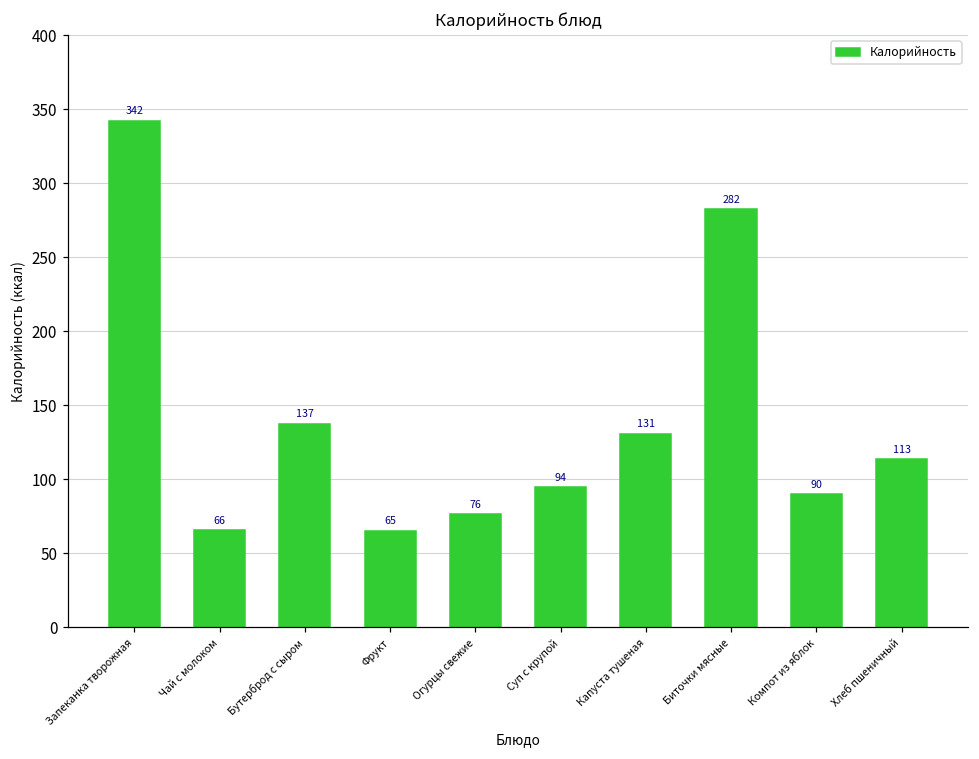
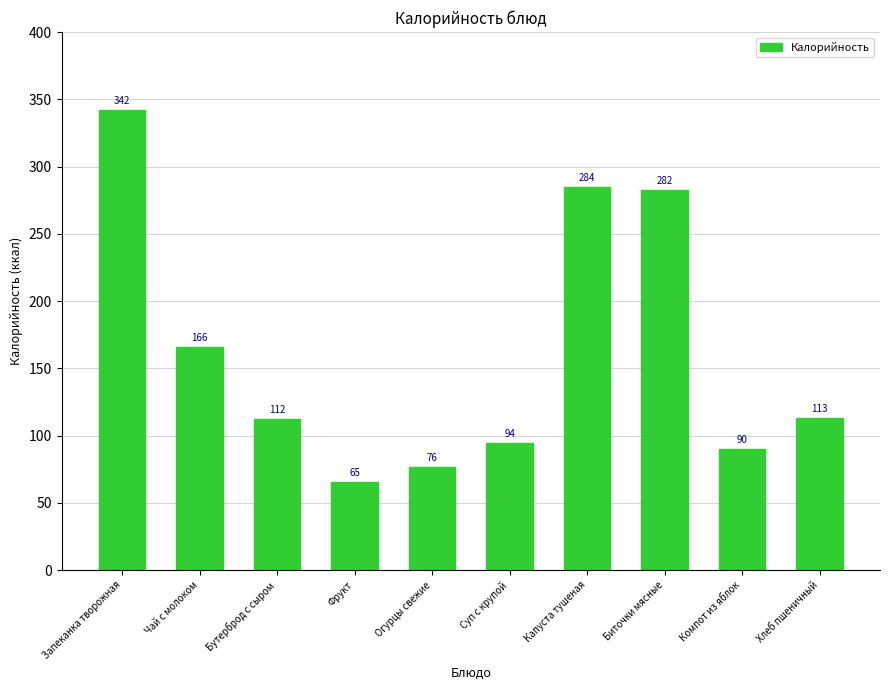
  {
    "Запеканка творожная": 342,
-   "Чай с молоком": 66,
-   "Бутерброд с сыром": 137,
+   "Чай с молоком": 166,
+   "Бутерброд с сыром": 112,
    "Фрукт": 65,
    "Огурцы свежие": 76,
    "Суп с крупой": 94,
-   "Капуста тушеная": 131,
+   "Капуста тушеная": 284,
    "Биточки мясные": 282,
    "Компот из яблок": 90,
    "Хлеб пшеничный": 113
  }
